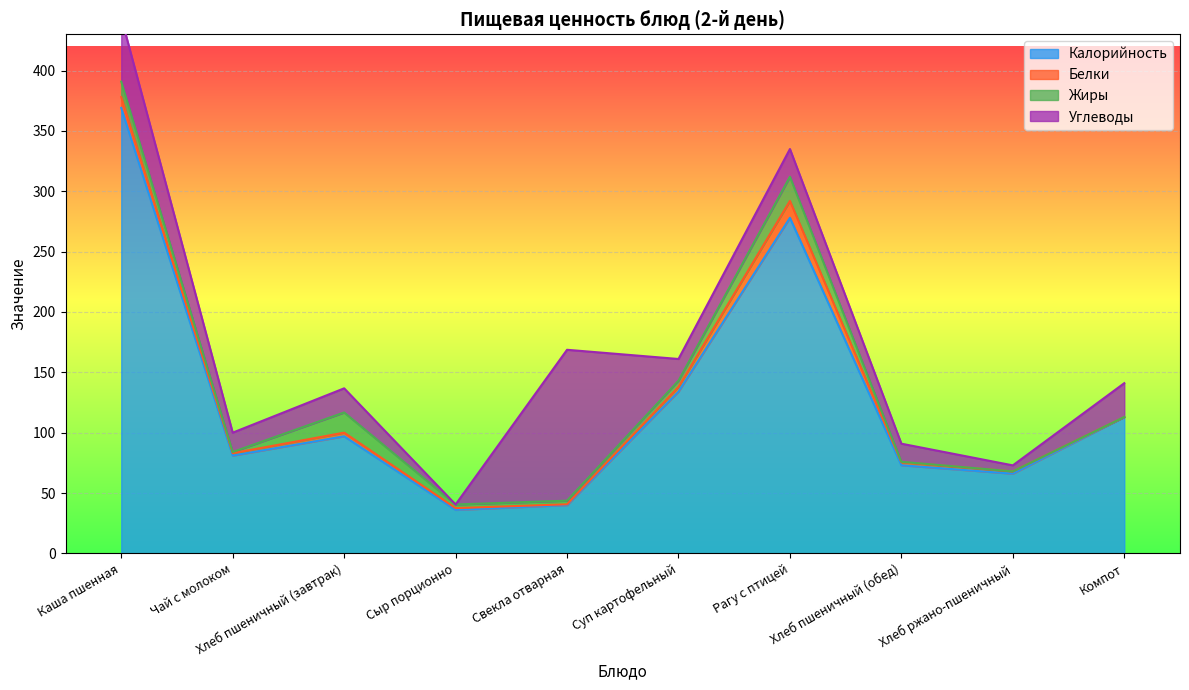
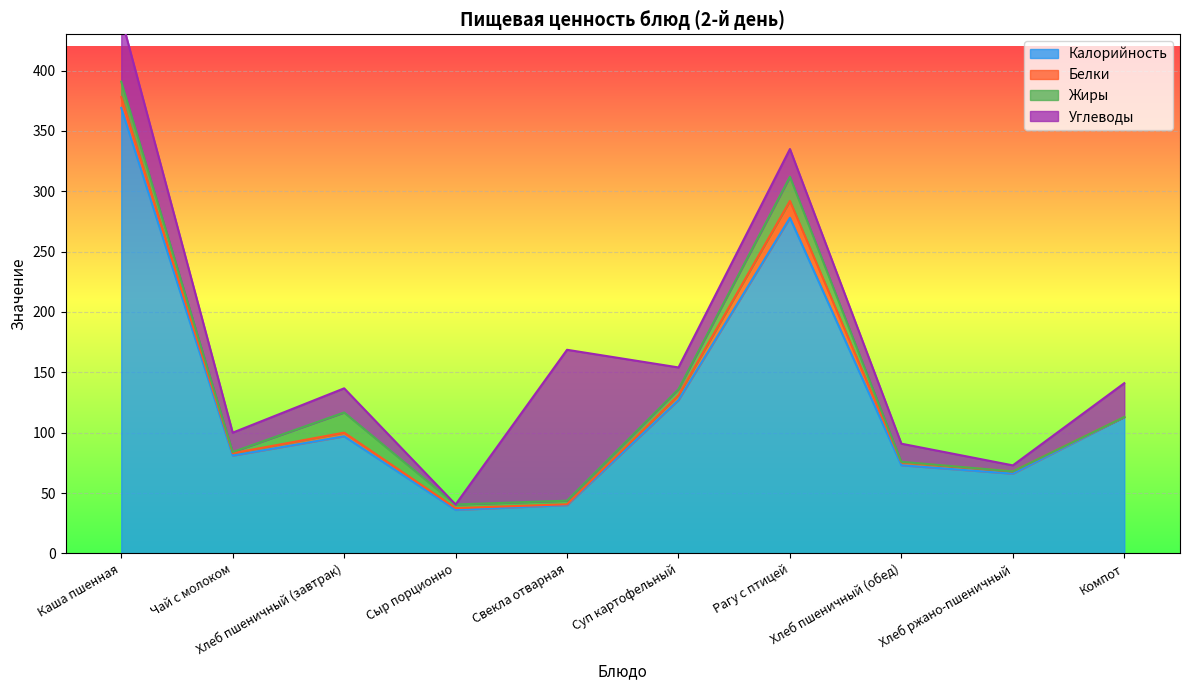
  {
    "Калорийность": {
      "Каша пшенная": 369,
      "Хлеб пшеничный (завтрак)": 97,
-     "Суп картофельный": 134,
+     "Суп картофельный": 127,
      "Рагу с птицей": 278,
      "Хлеб пшеничный (обед)": 73
    },
    "Белки": {
      "Каша пшенная": 9,
      "Хлеб пшеничный (завтрак)": 3,
      "Суп картофельный": 4,
      "Рагу с птицей": 14
    },
    "Жиры": {
      "Каша пшенная": 13,
      "Хлеб пшеничный (завтрак)": 17,
      "Свекла отварная": 3,
      "Суп картофельный": 5,
      "Рагу с птицей": 20
    },
    "Углеводы": {
      "Чай с молоком": 16,
      "Хлеб пшеничный (завтрак)": 20,
      "Свекла отварная": 125,
      "Суп картофельный": 18,
      "Рагу с птицей": 23,
      "Хлеб пшеничный (обед)": 15,
      "Хлеб ржано-пшеничный": 5,
      "Компот": 28
    }
  }
